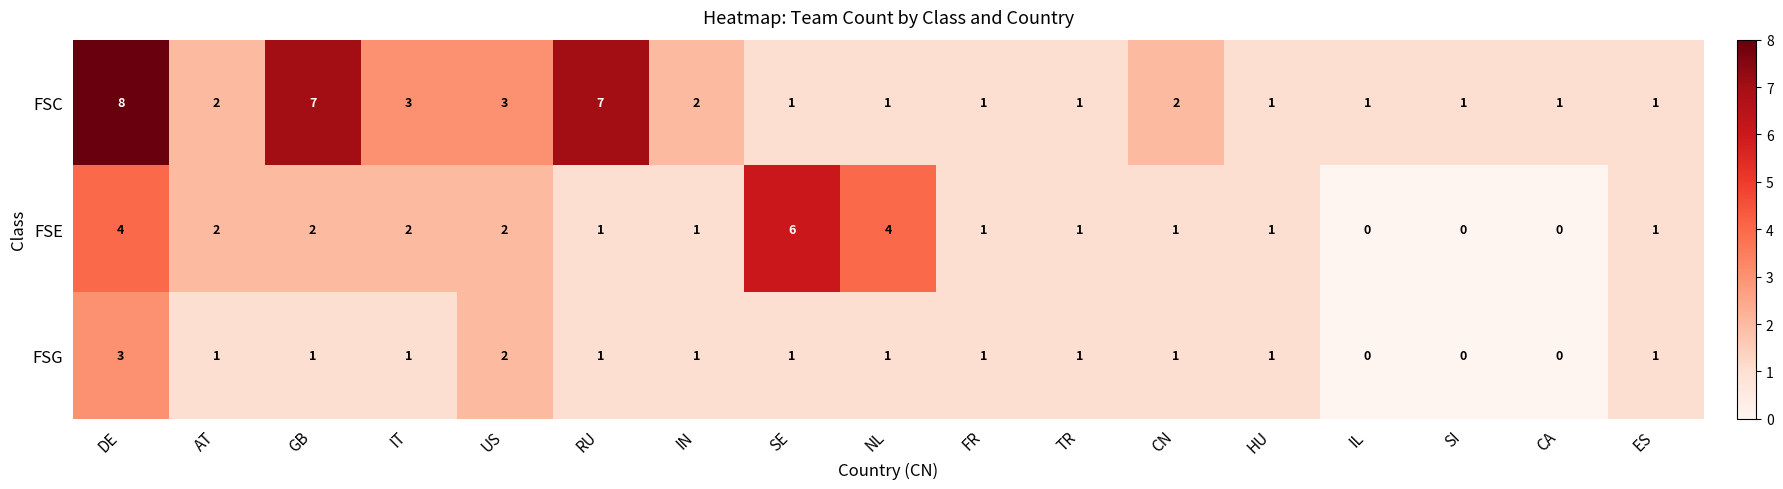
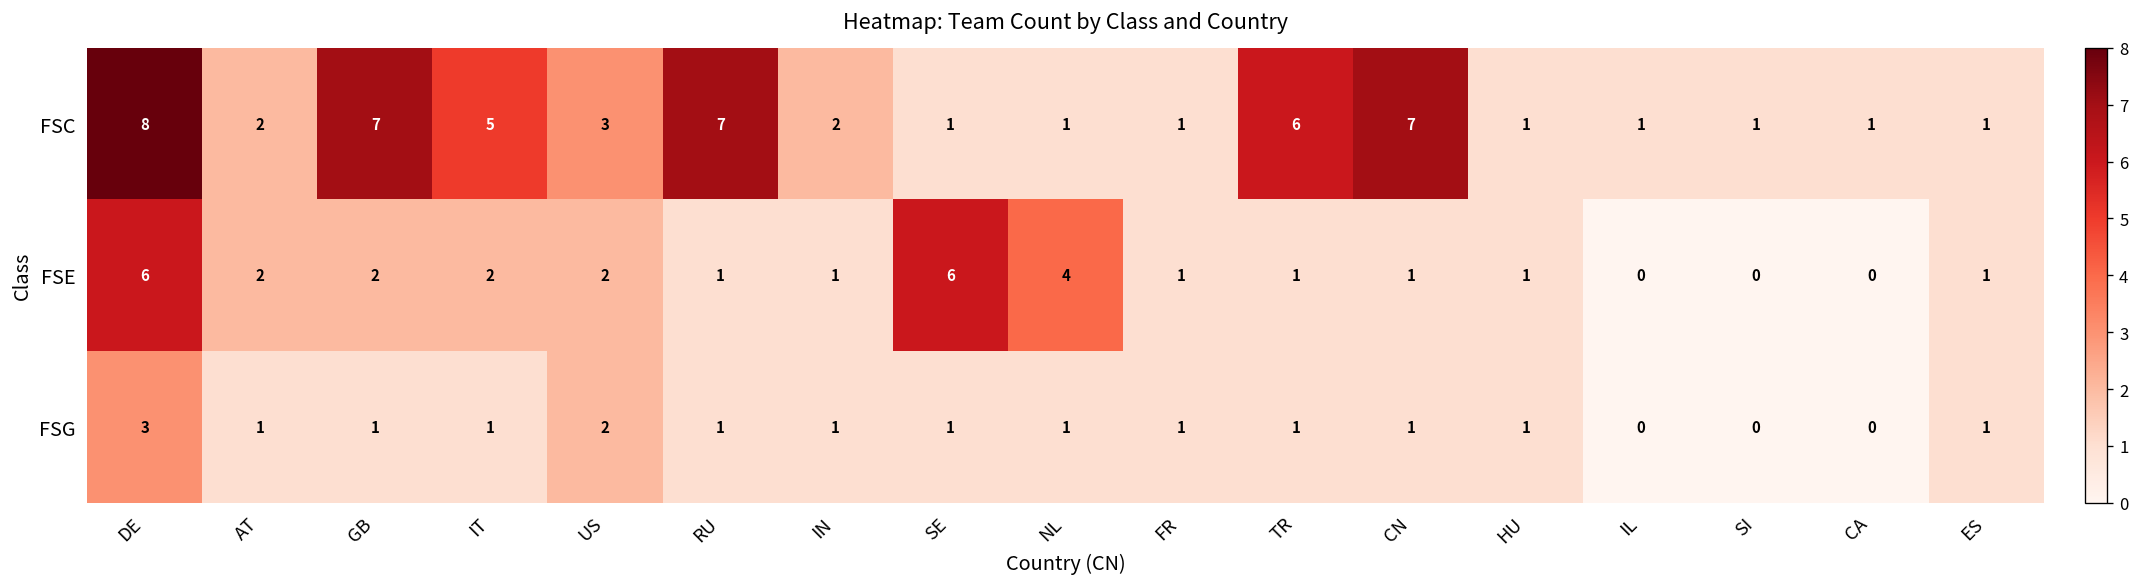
  {
    "FSC": {
      "DE": 8,
      "AT": 2,
      "GB": 7,
-     "IT": 3,
+     "IT": 5,
      "US": 3,
      "RU": 7,
      "IN": 2,
      "SE": 1,
      "NL": 1,
      "FR": 1,
-     "TR": 1,
-     "CN": 2,
+     "TR": 6,
+     "CN": 7,
      "HU": 1,
      "IL": 1,
      "SI": 1,
      "CA": 1,
      "ES": 1
    },
    "FSE": {
-     "DE": 4,
+     "DE": 6,
      "AT": 2,
      "GB": 2,
      "IT": 2,
      "US": 2,
      "RU": 1,
      "IN": 1,
      "SE": 6,
      "NL": 4,
      "FR": 1,
      "TR": 1,
      "CN": 1,
      "HU": 1,
      "IL": 0,
      "SI": 0,
      "CA": 0,
      "ES": 1
    },
    "FSG": {
      "DE": 3,
      "AT": 1,
      "GB": 1,
      "IT": 1,
      "US": 2,
      "RU": 1,
      "IN": 1,
      "SE": 1,
      "NL": 1,
      "FR": 1,
      "TR": 1,
      "CN": 1,
      "HU": 1,
      "IL": 0,
      "SI": 0,
      "CA": 0,
      "ES": 1
    }
  }
